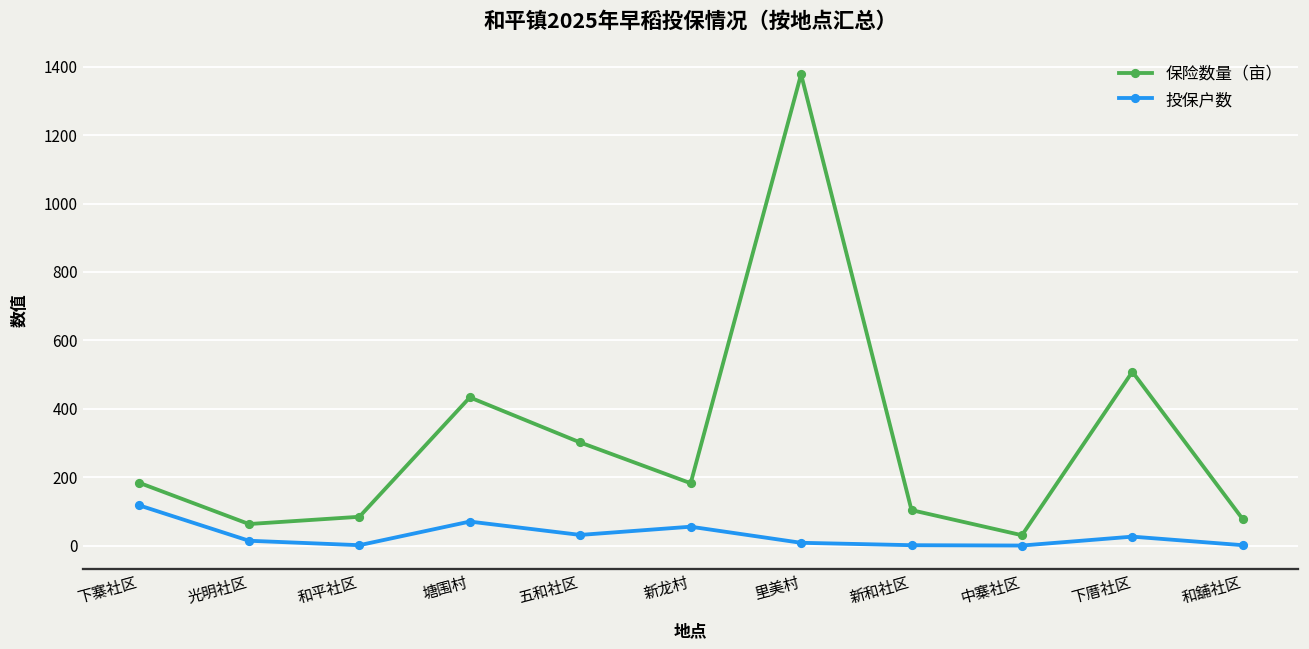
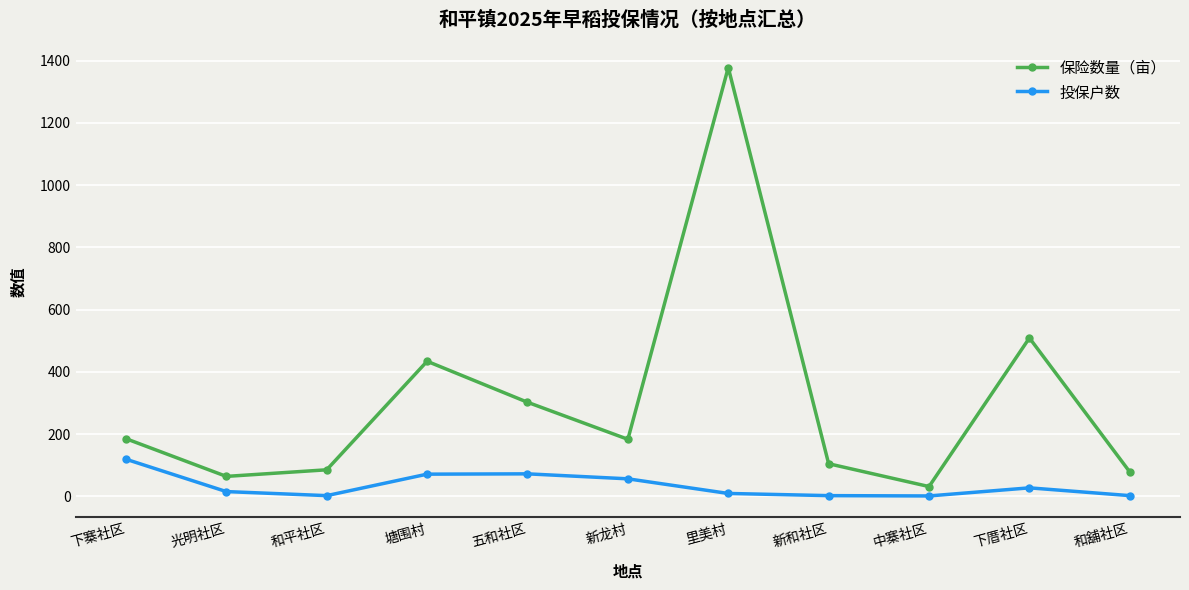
  {
    "保险数量（亩）": {
      "下寨社区": 190,
      "光明社区": 60,
      "和平社区": 90,
      "塘围村": 430,
      "五和社区": 300,
      "新龙村": 180,
      "里美村": 1380,
      "新和社区": 100,
      "中寨社区": 30,
      "下厝社区": 510,
      "和舖社区": 80
    },
    "投保户数": {
      "下寨社区": 120,
      "光明社区": 20,
      "和平社区": 0,
      "塘围村": 70,
-     "五和社区": 30,
+     "五和社区": 70,
      "新龙村": 60,
      "里美村": 10,
      "新和社区": 0,
      "中寨社区": 0,
      "下厝社区": 30,
      "和舖社区": 0
    }
  }
